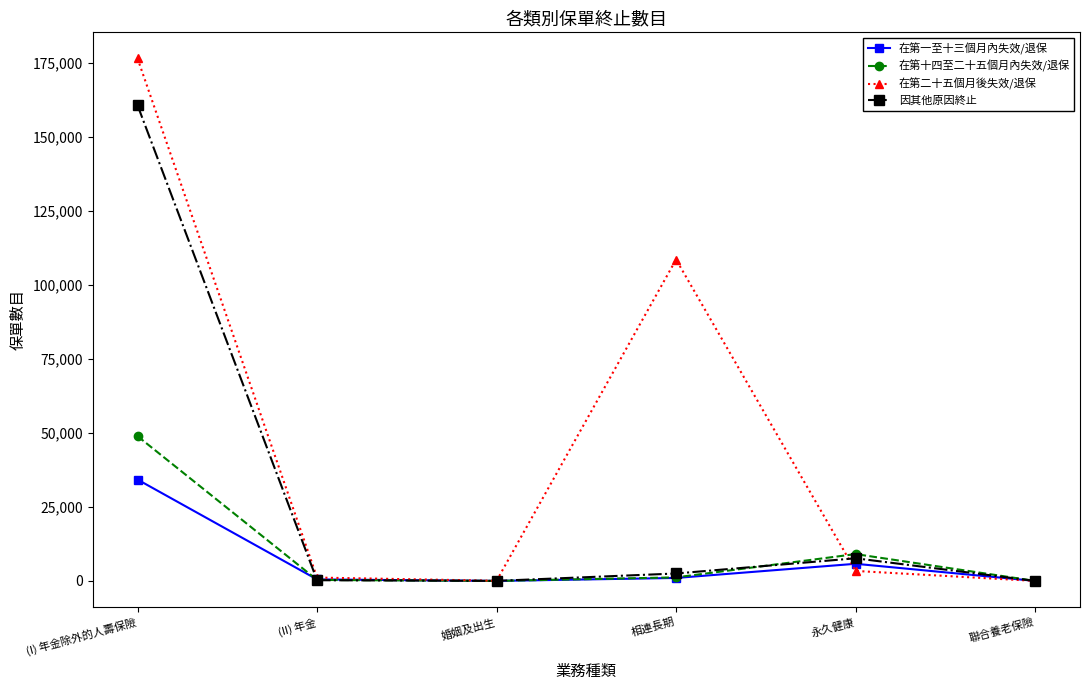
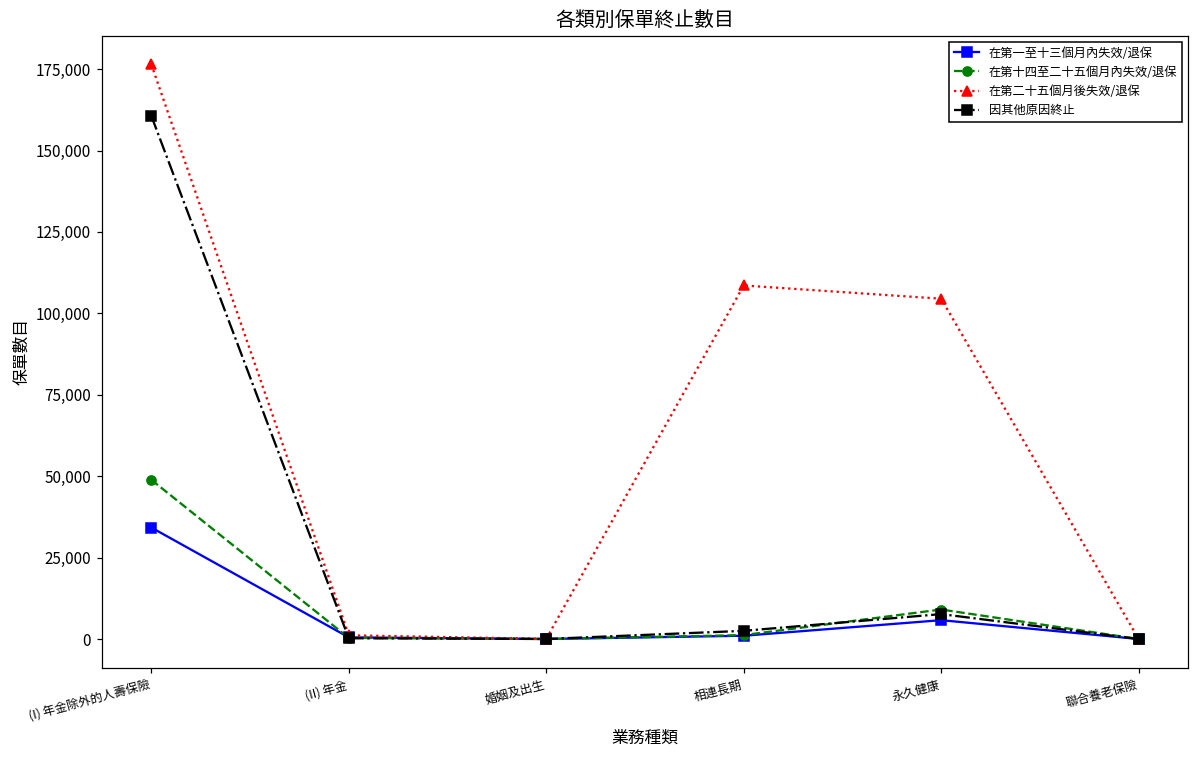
  {
    "在第一至十三個月內失效/退保": {
      "(I) 年金除外的人壽保險": "34,000",
      "永久健康": "6,000"
    },
    "在第十四至二十五個月內失效/退保": {
      "(I) 年金除外的人壽保險": "49,000",
      "永久健康": "9,000"
    },
    "在第二十五個月後失效/退保": {
      "(I) 年金除外的人壽保險": "176,000",
      "相連長期": "109,000",
-     "永久健康": "3,000"
+     "永久健康": "104,000"
    },
    "因其他原因終止": {
      "(I) 年金除外的人壽保險": "161,000",
      "相連長期": "3,000",
      "永久健康": "8,000"
    }
  }
